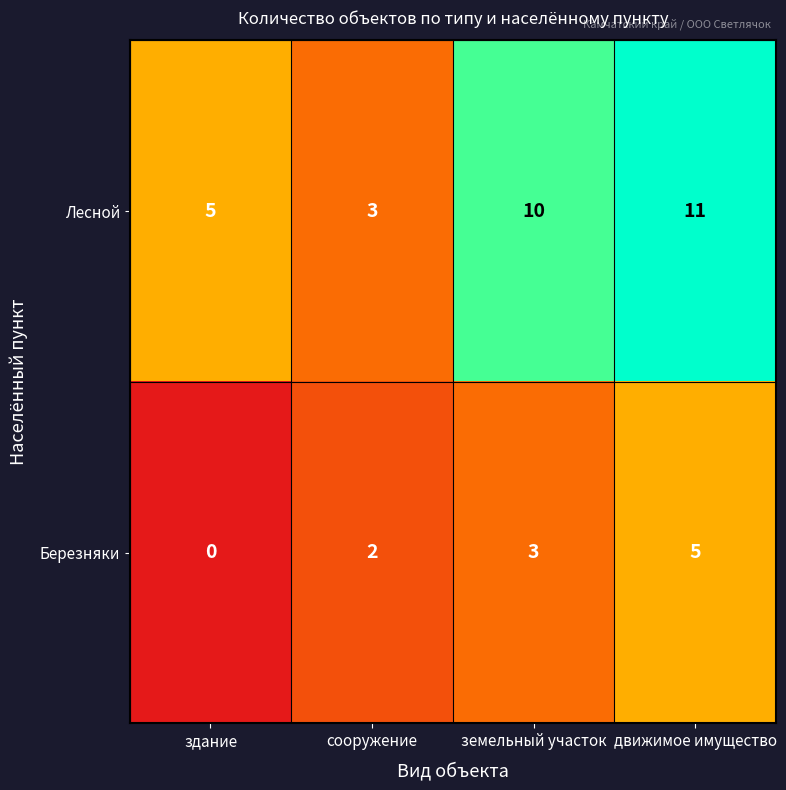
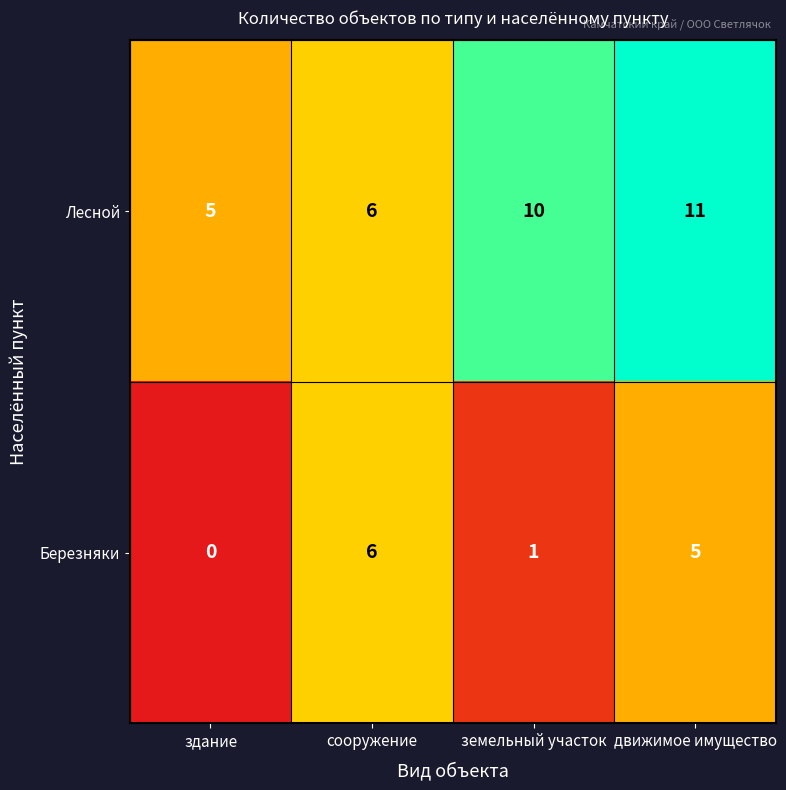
  {
    "Лесной": {
      "здание": 5,
-     "сооружение": 3,
+     "сооружение": 6,
      "земельный участок": 10,
      "движимое имущество": 11
    },
    "Березняки": {
      "здание": 0,
-     "сооружение": 2,
-     "земельный участок": 3,
+     "сооружение": 6,
+     "земельный участок": 1,
      "движимое имущество": 5
    }
  }
